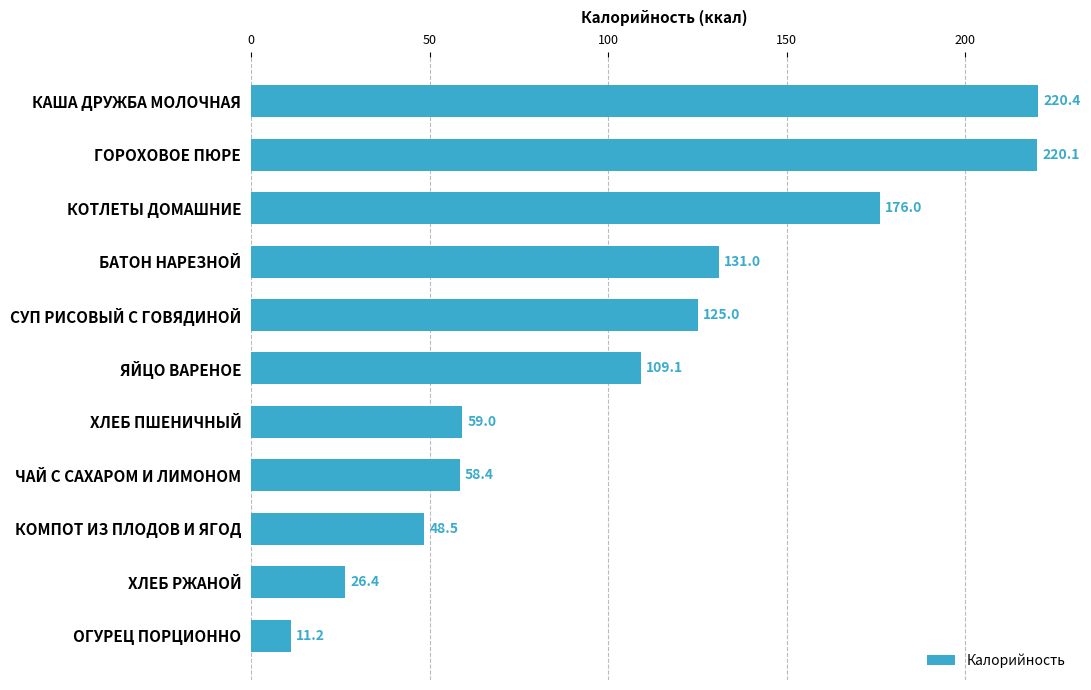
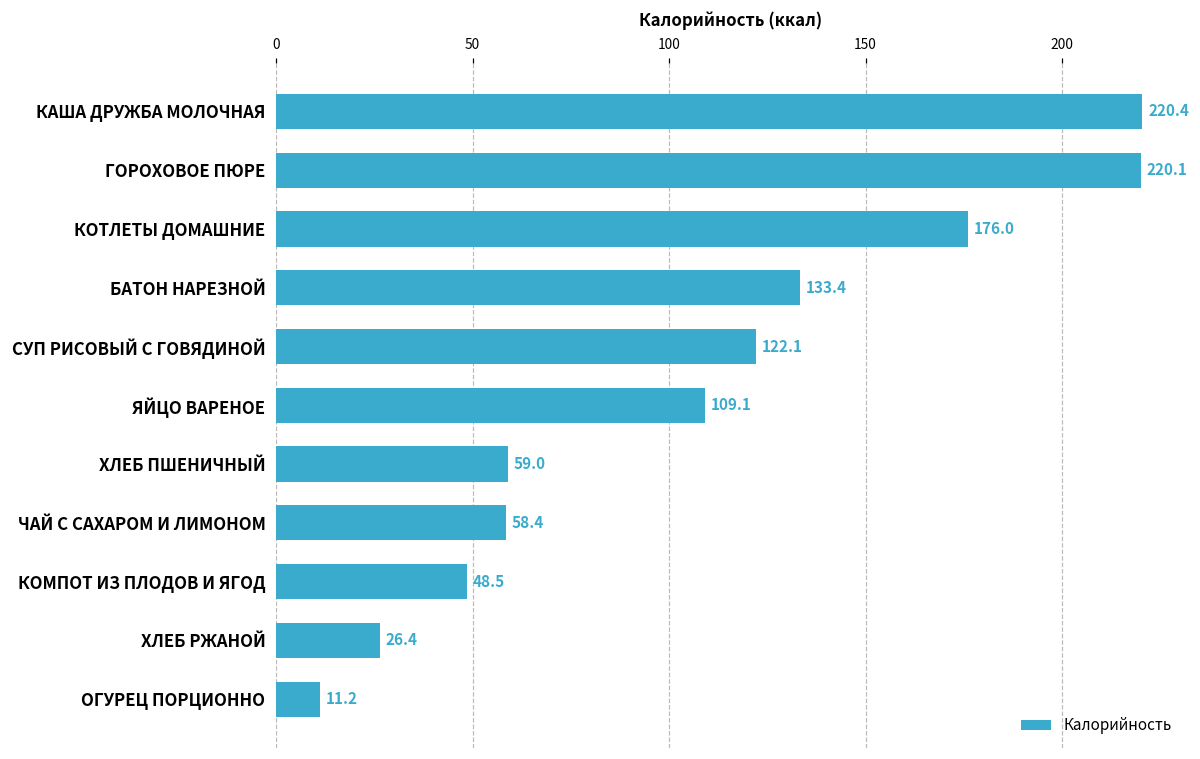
  {
    "КАША ДРУЖБА МОЛОЧНАЯ": 220.4,
    "ГОРОХОВОЕ ПЮРЕ": 220.1,
    "КОТЛЕТЫ ДОМАШНИЕ": 176.0,
-   "БАТОН НАРЕЗНОЙ": 131.0,
-   "СУП РИСОВЫЙ С ГОВЯДИНОЙ": 125.0,
+   "БАТОН НАРЕЗНОЙ": 133.4,
+   "СУП РИСОВЫЙ С ГОВЯДИНОЙ": 122.1,
    "ЯЙЦО ВАРЕНОЕ": 109.1,
    "ХЛЕБ ПШЕНИЧНЫЙ": 59.0,
    "ЧАЙ С САХАРОМ И ЛИМОНОМ": 58.4,
    "КОМПОТ ИЗ ПЛОДОВ И ЯГОД": 48.5,
    "ХЛЕБ РЖАНОЙ": 26.4,
    "ОГУРЕЦ ПОРЦИОННО": 11.2
  }
